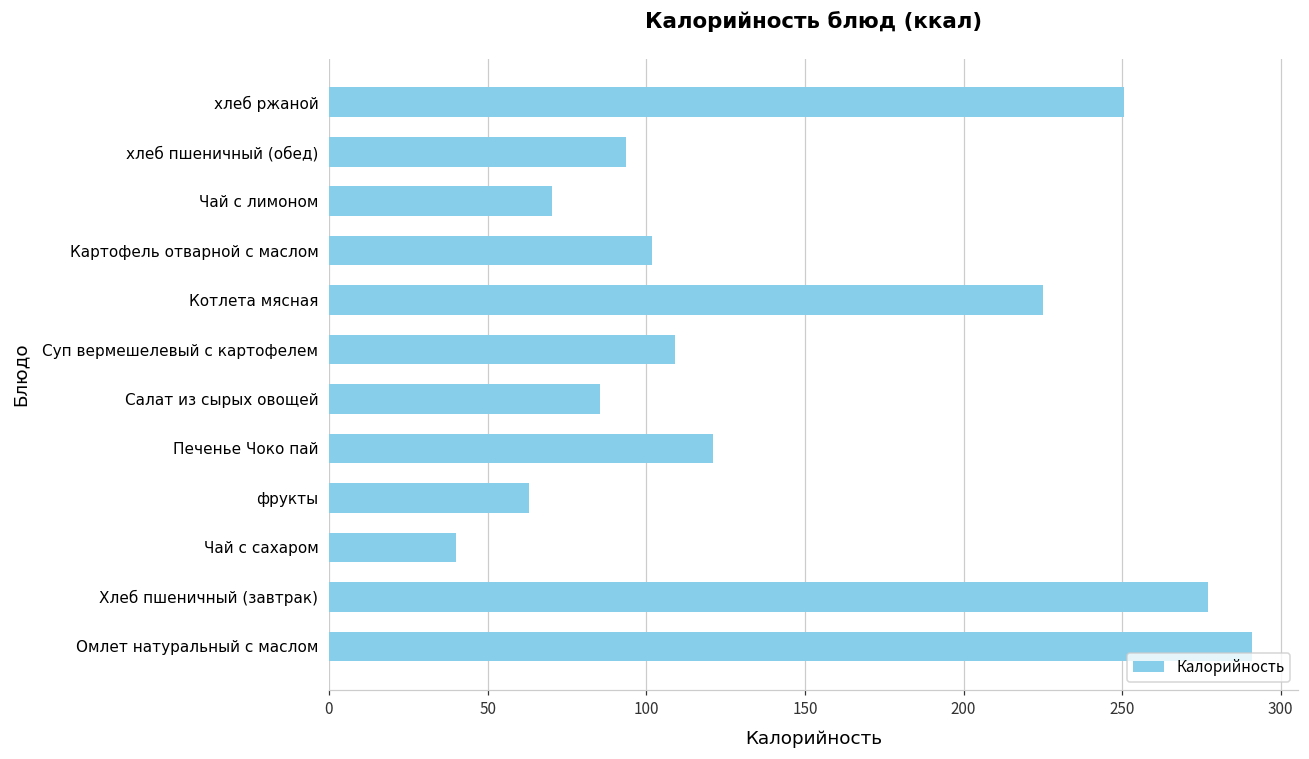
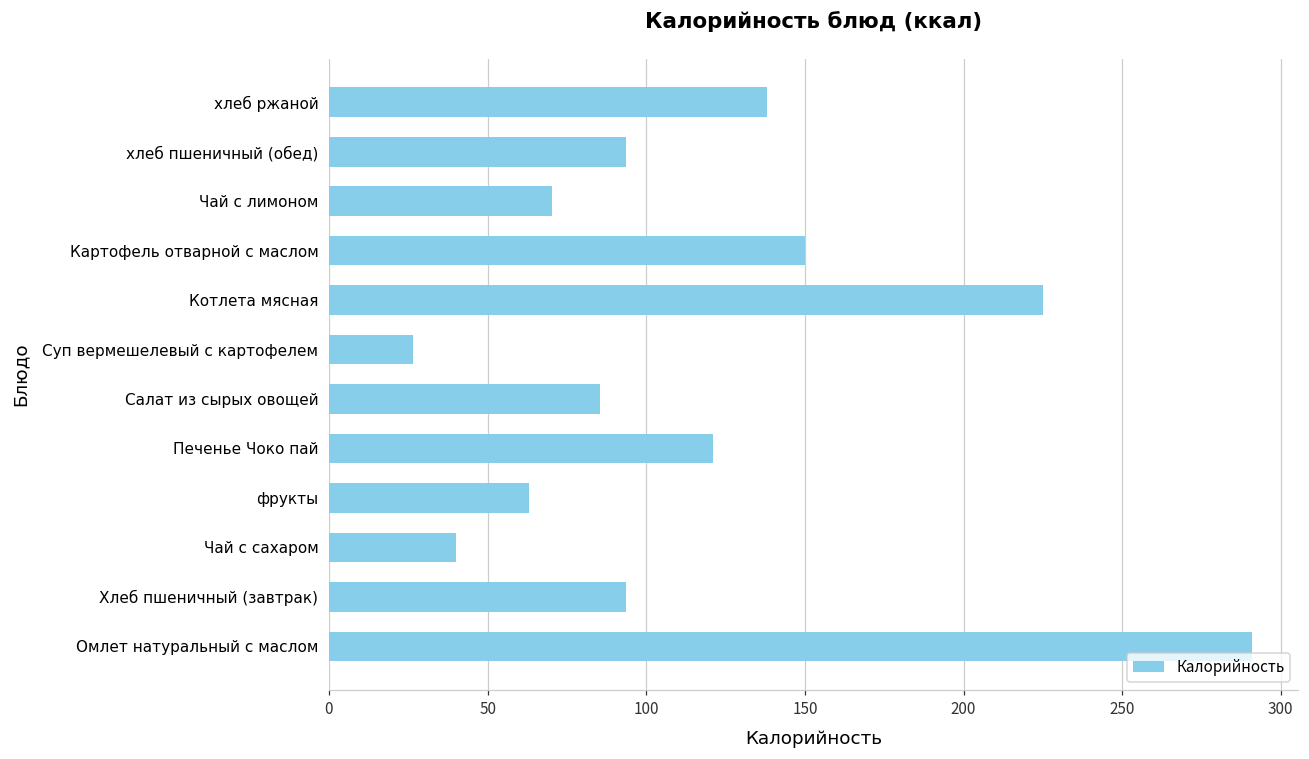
  {
-   "хлеб ржаной": 251,
+   "хлеб ржаной": 138,
    "хлеб пшеничный (обед)": 94,
    "Чай с лимоном": 70,
-   "Картофель отварной с маслом": 102,
+   "Картофель отварной с маслом": 150,
    "Котлета мясная": 225,
-   "Суп вермешелевый с картофелем": 109,
+   "Суп вермешелевый с картофелем": 27,
    "Салат из сырых овощей": 85,
    "Печенье Чоко пай": 121,
    "фрукты": 63,
    "Чай с сахаром": 40,
-   "Хлеб пшеничный (завтрак)": 277,
+   "Хлеб пшеничный (завтрак)": 94,
    "Омлет натуральный с маслом": 291
  }
